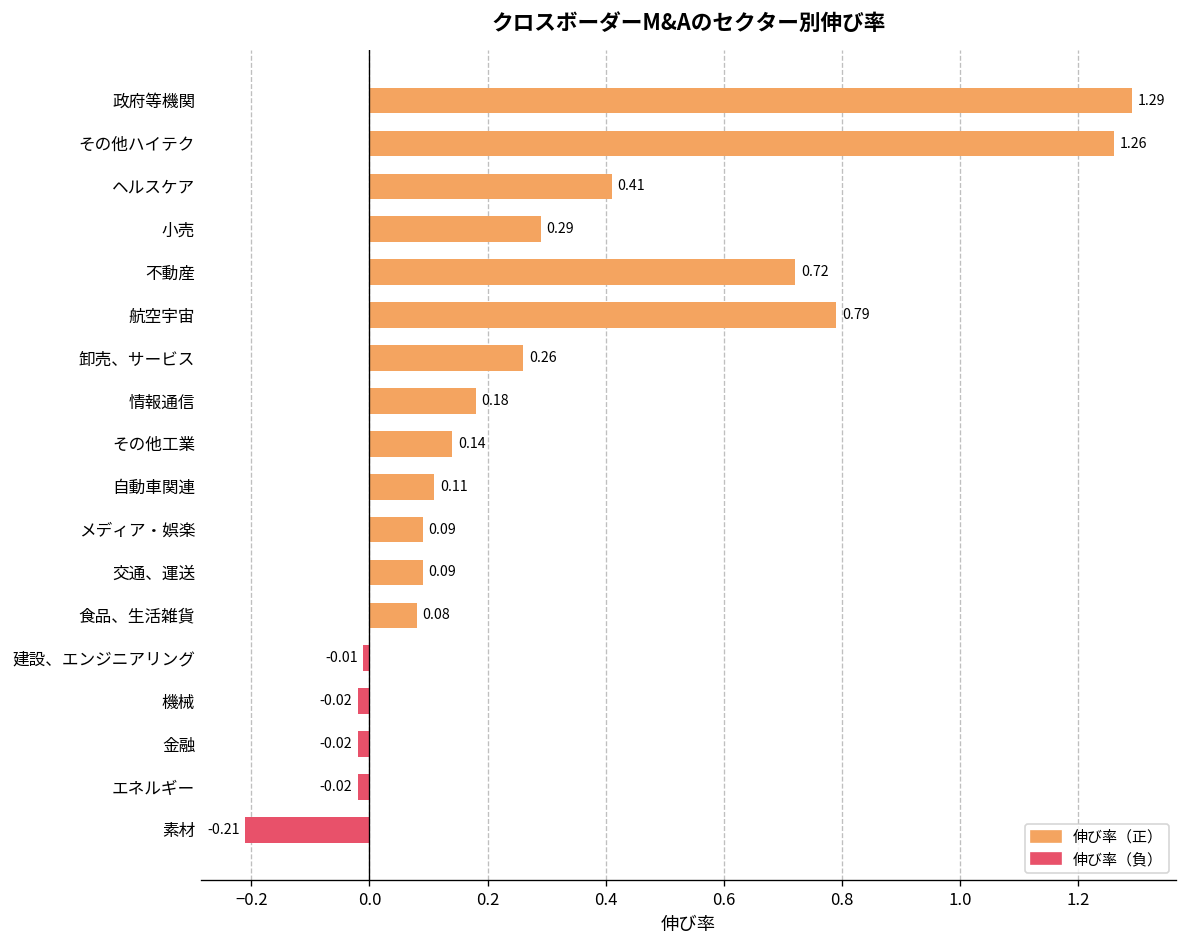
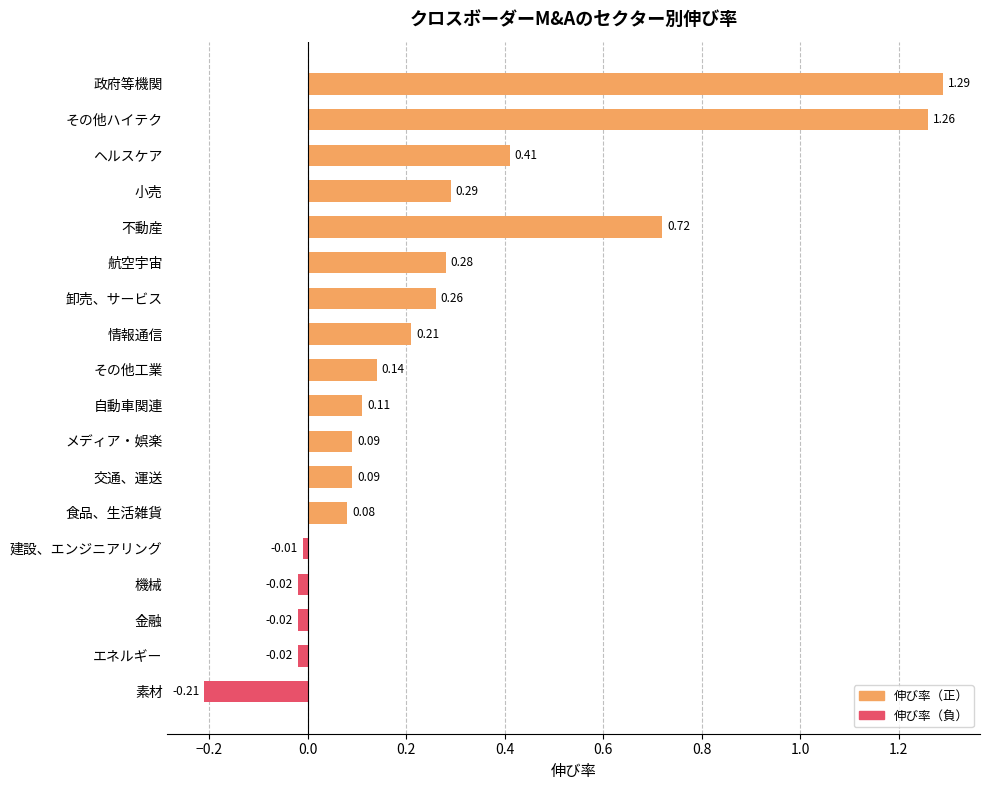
  {
    "政府等機関": 1.29,
    "その他ハイテク": 1.26,
    "ヘルスケア": 0.41,
    "小売": 0.29,
    "不動産": 0.72,
-   "航空宇宙": 0.79,
+   "航空宇宙": 0.28,
    "卸売、サービス": 0.26,
-   "情報通信": 0.18,
+   "情報通信": 0.21,
    "その他工業": 0.14,
    "自動車関連": 0.11,
    "メディア・娯楽": 0.09,
    "交通、運送": 0.09,
    "食品、生活雑貨": 0.08,
    "建設、エンジニアリング": -0.01,
    "機械": -0.02,
    "金融": -0.02,
    "エネルギー": -0.02,
    "素材": -0.21
  }
